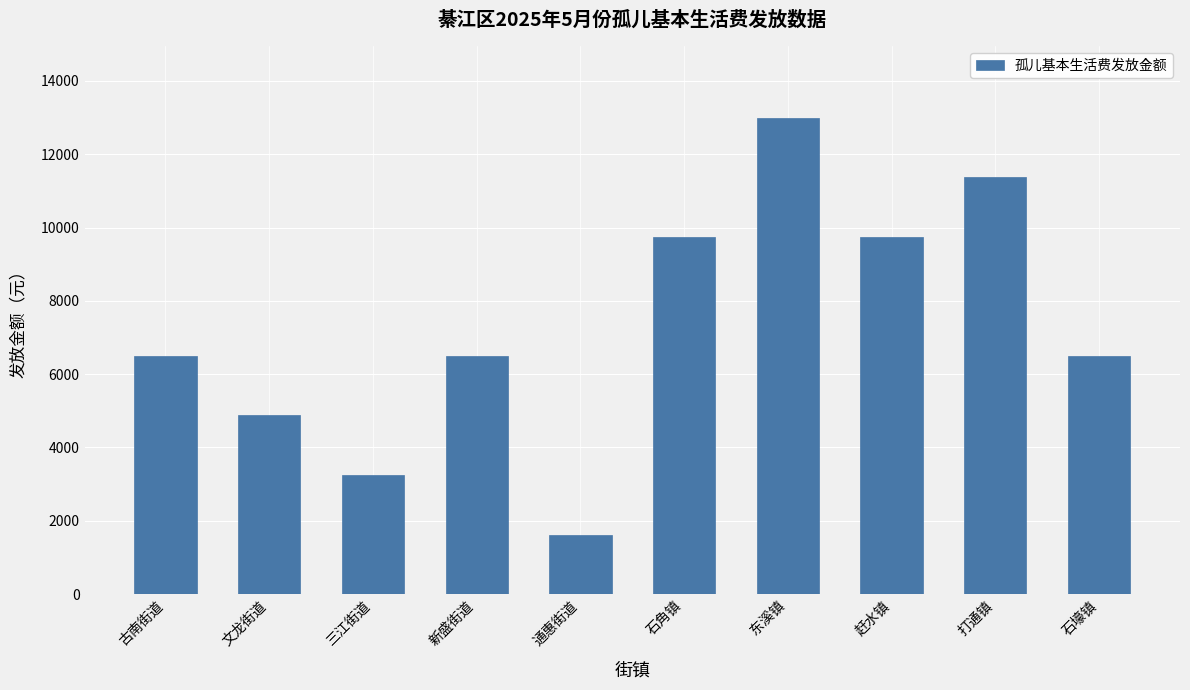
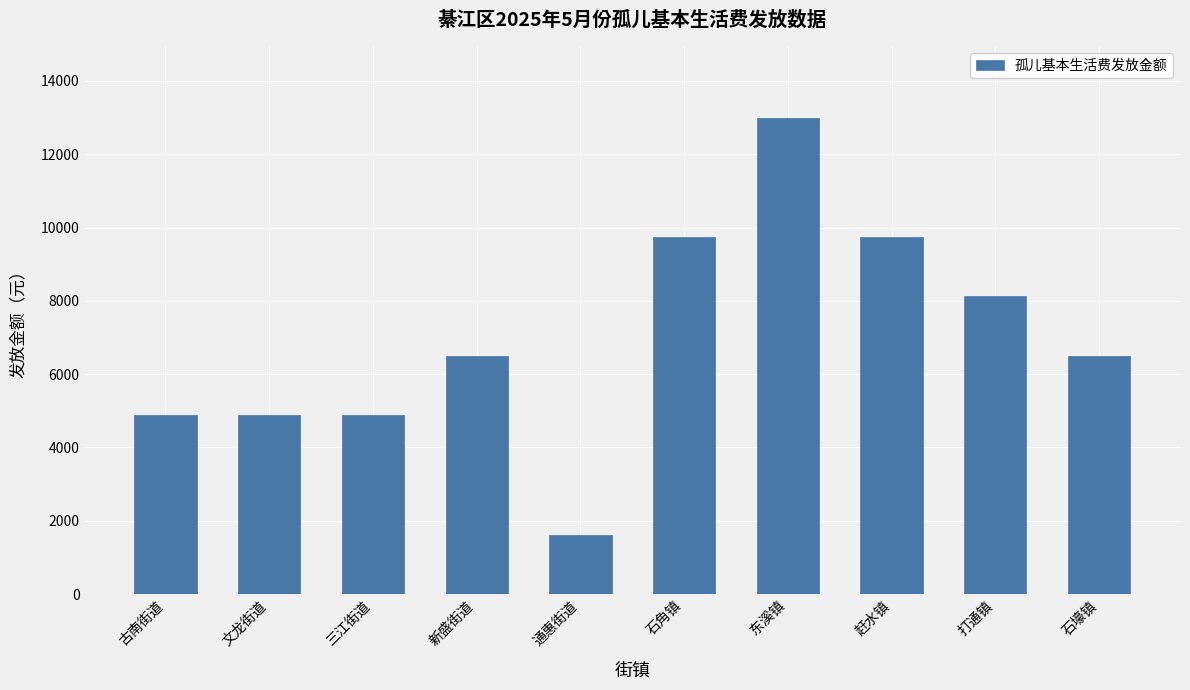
  {
-   "古南街道": 6500,
+   "古南街道": 4900,
    "文龙街道": 4900,
-   "三江街道": 3300,
+   "三江街道": 4900,
    "新盛街道": 6500,
    "通惠街道": 1600,
    "石角镇": 9800,
    "东溪镇": 13000,
    "赶水镇": 9800,
-   "打通镇": 11400,
+   "打通镇": 8100,
    "石壕镇": 6500
  }
